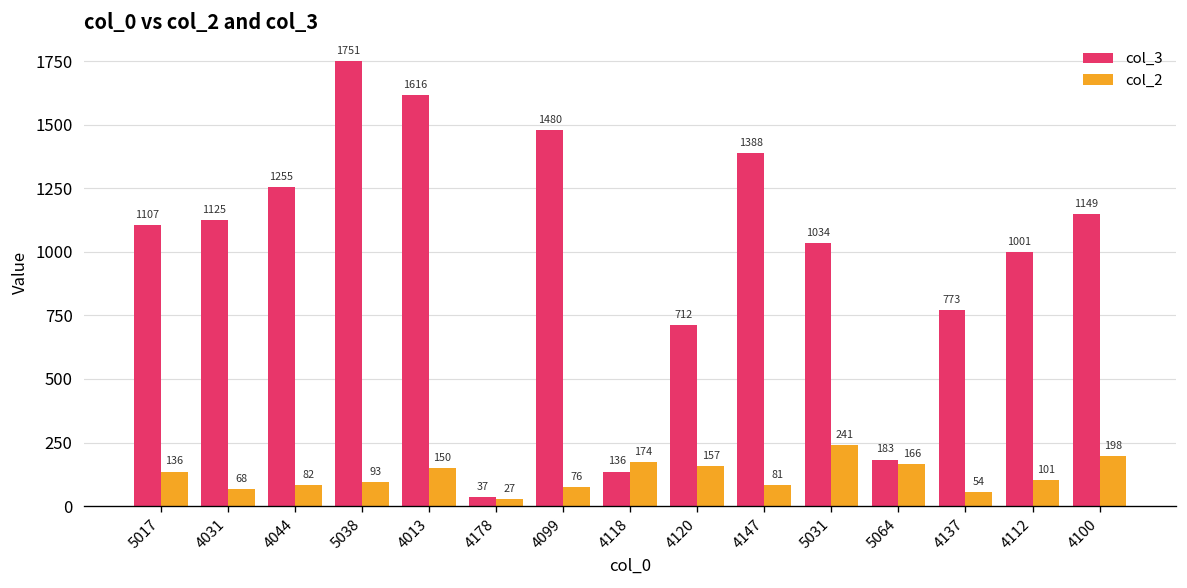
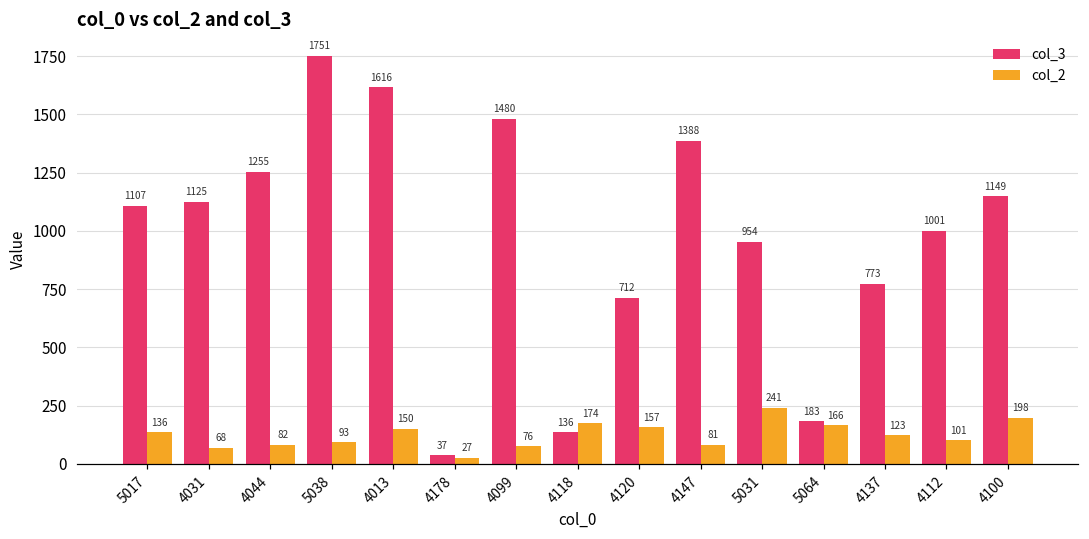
  {
    "col_3": {
      "5017": 1107,
      "4031": 1125,
      "4044": 1255,
      "5038": 1751,
      "4013": 1616,
      "4178": 37,
      "4099": 1480,
      "4118": 136,
      "4120": 712,
      "4147": 1388,
-     "5031": 1034,
+     "5031": 954,
      "5064": 183,
      "4137": 773,
      "4112": 1001,
      "4100": 1149
    },
    "col_2": {
      "5017": 136,
      "4031": 68,
      "4044": 82,
      "5038": 93,
      "4013": 150,
      "4178": 27,
      "4099": 76,
      "4118": 174,
      "4120": 157,
      "4147": 81,
      "5031": 241,
      "5064": 166,
-     "4137": 54,
+     "4137": 123,
      "4112": 101,
      "4100": 198
    }
  }
